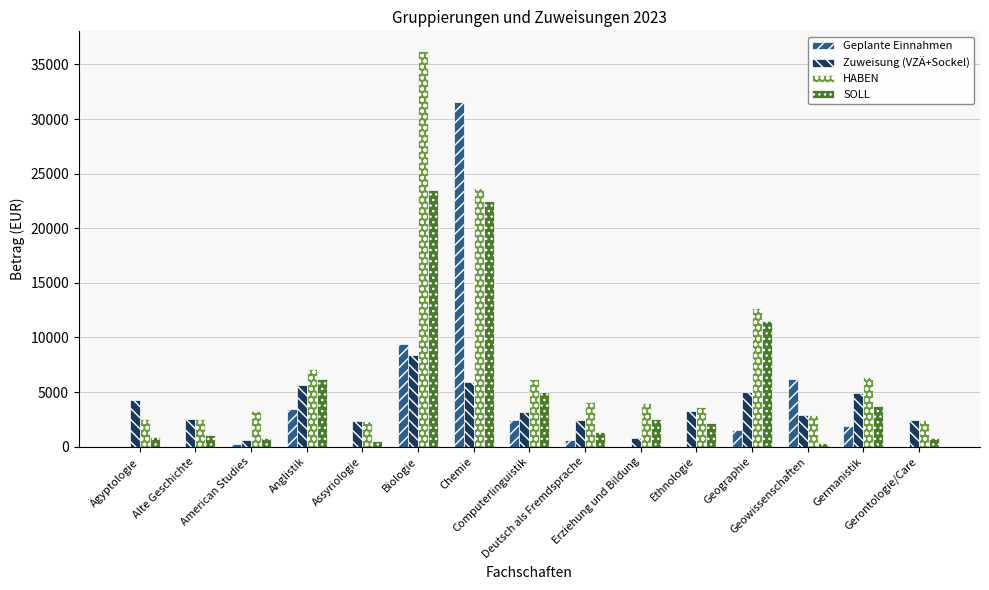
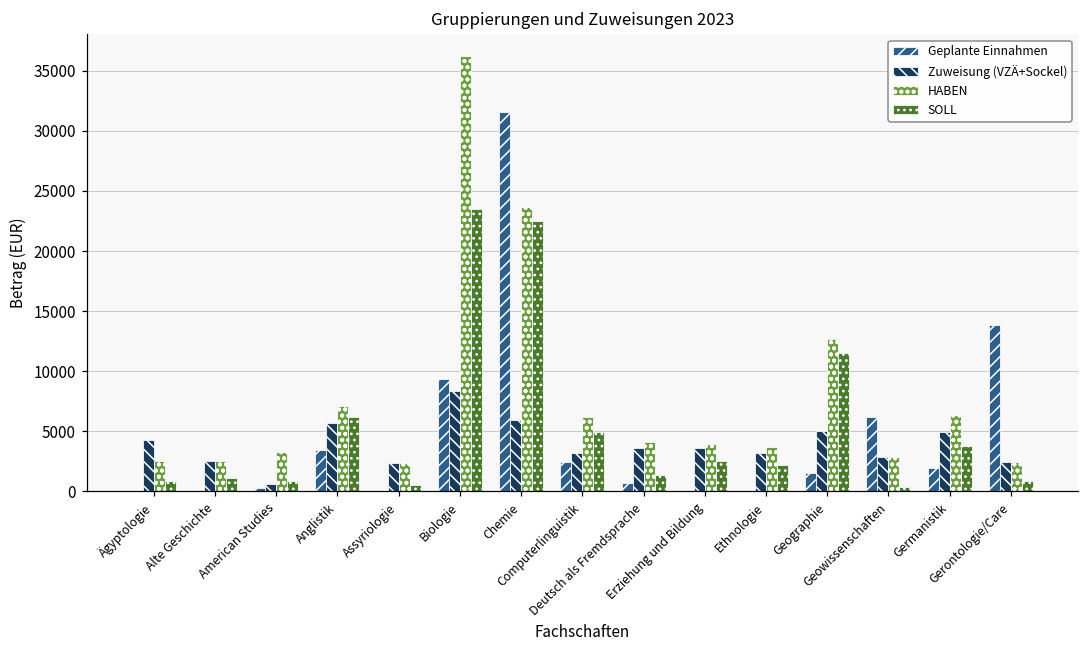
  {
    "Geplante Einnahmen": {
      "Ägyptologie": 0,
      "Alte Geschichte": 0,
      "American Studies": 200,
      "Anglistik": 3400,
      "Assyriologie": 0,
      "Biologie": 9400,
      "Chemie": 31500,
      "Computerlinguistik": 2500,
      "Deutsch als Fremdsprache": 700,
      "Erziehung und Bildung": 0,
      "Ethnologie": 0,
      "Geographie": 1500,
      "Geowissenschaften": 6200,
      "Germanistik": 1900,
-     "Gerontologie/Care": 0
+     "Gerontologie/Care": 13900
    },
    "Zuweisung (VZÄ+Sockel)": {
      "Ägyptologie": 4300,
      "Alte Geschichte": 2500,
      "American Studies": 600,
      "Anglistik": 5700,
      "Assyriologie": 2300,
      "Biologie": 8400,
      "Chemie": 5900,
      "Computerlinguistik": 3200,
-     "Deutsch als Fremdsprache": 2500,
-     "Erziehung und Bildung": 800,
+     "Deutsch als Fremdsprache": 3600,
+     "Erziehung und Bildung": 3600,
      "Ethnologie": 3200,
      "Geographie": 5000,
      "Geowissenschaften": 2900,
      "Germanistik": 4900,
      "Gerontologie/Care": 2400
    }
  }
